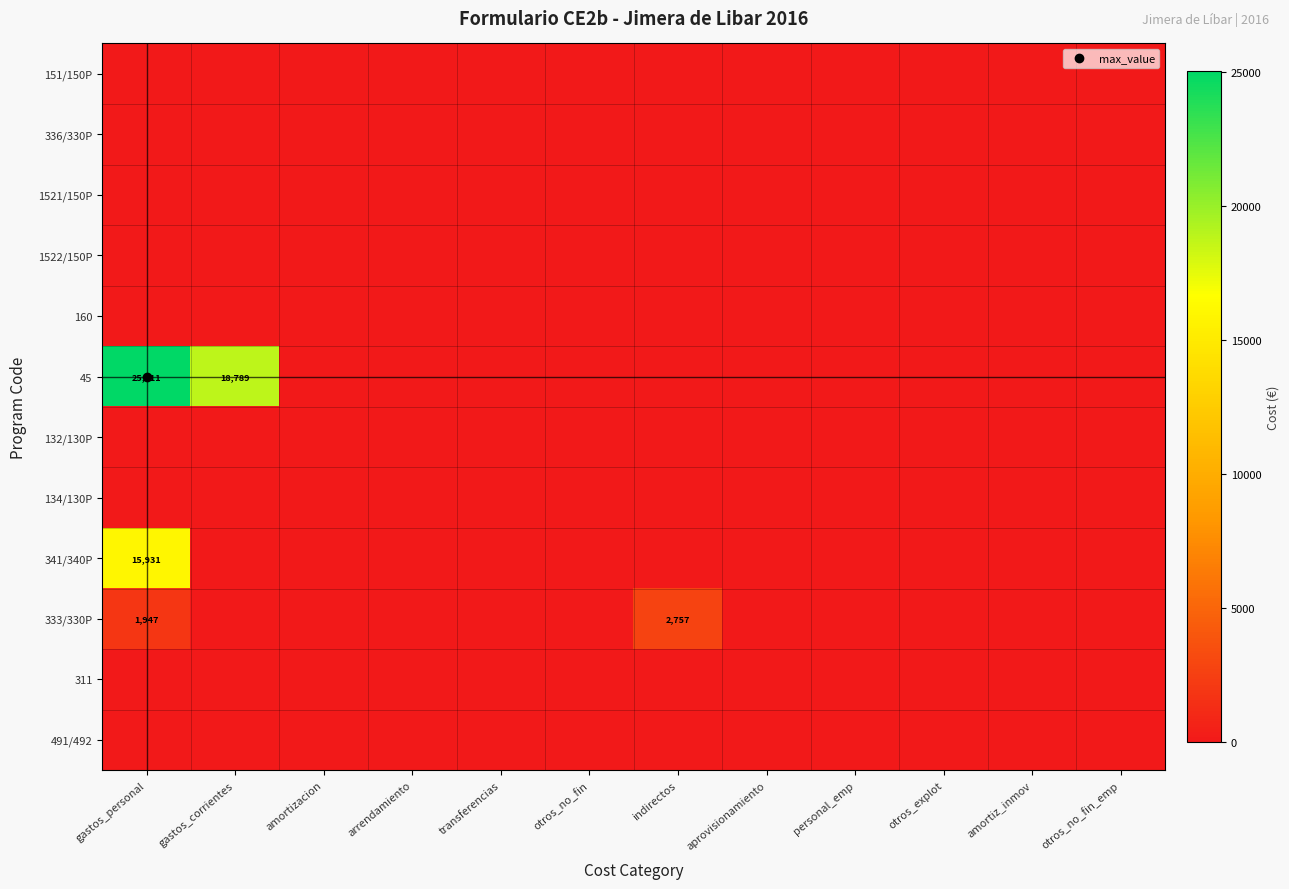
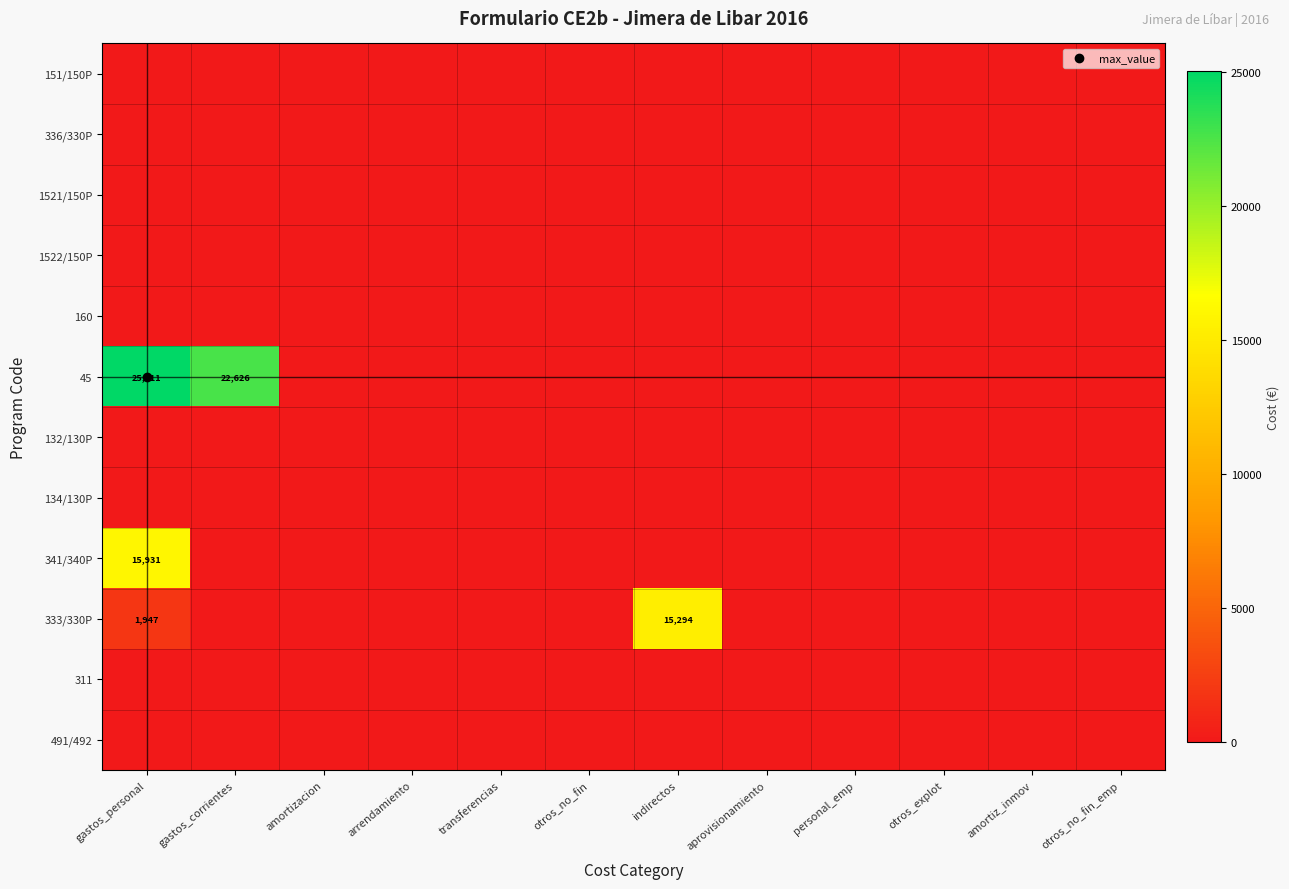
  {
    "45": {
-     "gastos_corrientes": "18,789"
+     "gastos_corrientes": "22,626"
    },
    "341/340P": {
      "gastos_personal": "15,931"
    },
    "333/330P": {
      "gastos_personal": "1,947",
-     "indirectos": "2,757"
+     "indirectos": "15,294"
    }
  }
